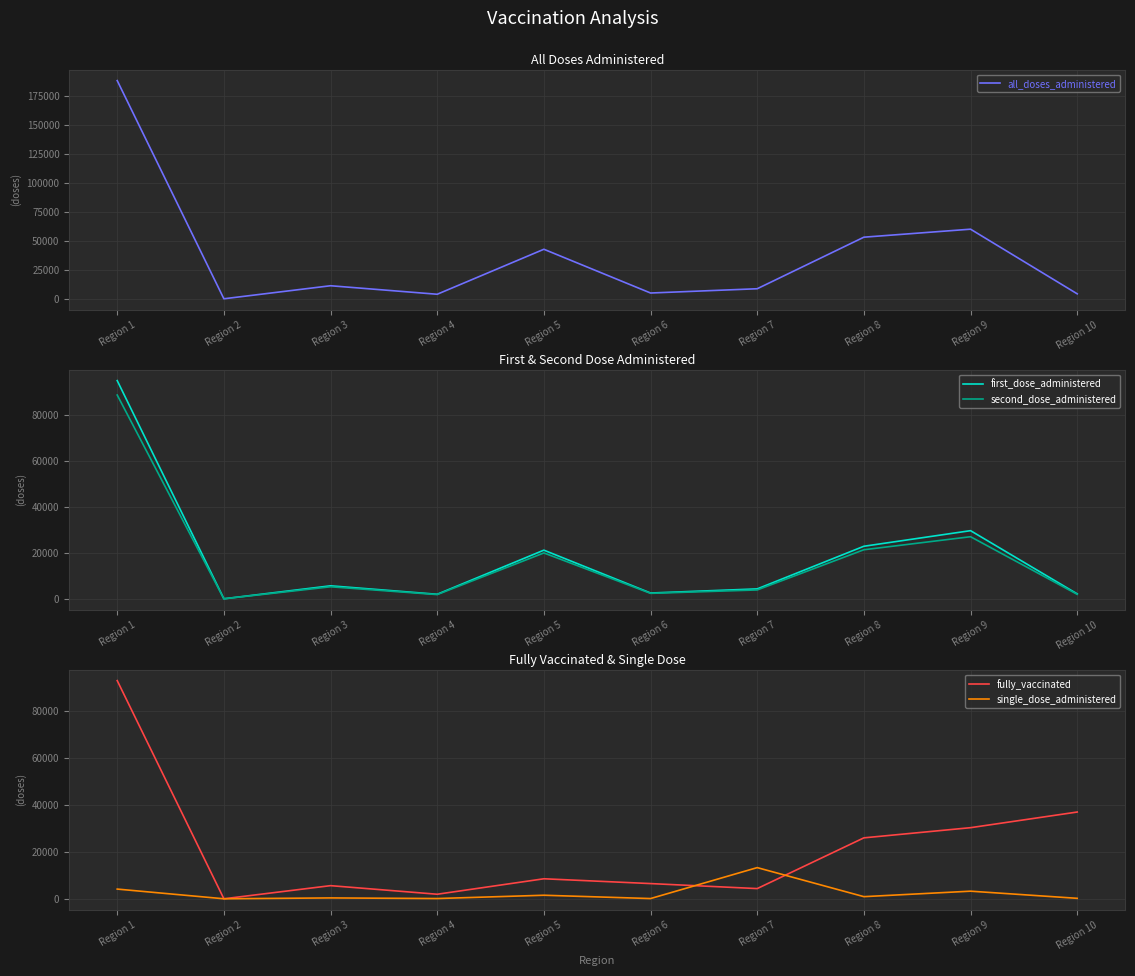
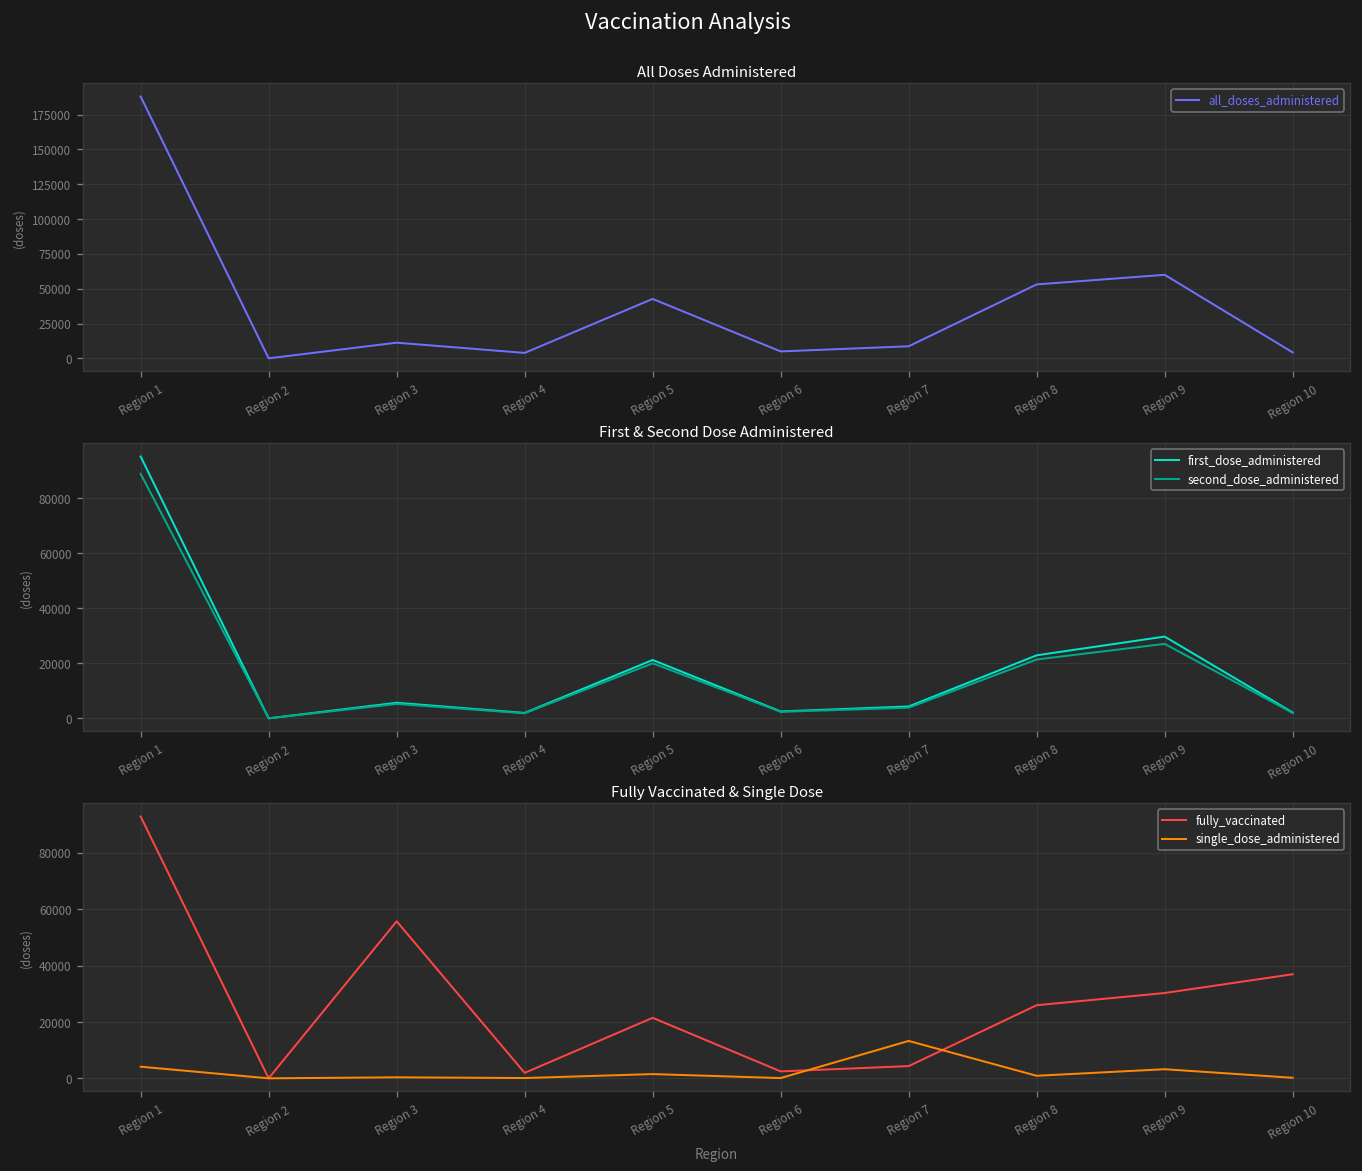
  {
    "All Doses Administered": {
      "Region 1": 188000,
      "Region 2": 0,
      "Region 3": 11000,
      "Region 4": 4000,
      "Region 5": 43000,
      "Region 6": 5000,
      "Region 7": 9000,
      "Region 8": 53000,
      "Region 9": 60000,
      "Region 10": 4000
    },
    "First & Second Dose Administered": {
      "first_dose_administered": {
        "Region 1": 95000,
        "Region 5": 21000,
        "Region 8": 23000,
        "Region 9": 30000
      },
      "second_dose_administered": {
        "Region 1": 89000,
        "Region 5": 20000,
        "Region 8": 21000,
        "Region 9": 27000
      }
    },
    "Fully Vaccinated & Single Dose": {
      "fully_vaccinated": {
        "Region 1": 93000,
-       "Region 3": 6000,
+       "Region 3": 56000,
        "Region 4": 2000,
-       "Region 5": 9000,
-       "Region 6": 6000,
+       "Region 5": 21000,
+       "Region 6": 2000,
        "Region 7": 4000,
        "Region 8": 26000,
        "Region 9": 30000,
        "Region 10": 37000
      },
      "single_dose_administered": {
        "Region 1": 4000,
        "Region 3": 0,
        "Region 4": 0,
        "Region 5": 2000,
        "Region 6": 0,
        "Region 7": 13000,
        "Region 8": 1000,
        "Region 9": 3000,
        "Region 10": 0
      }
    }
  }
